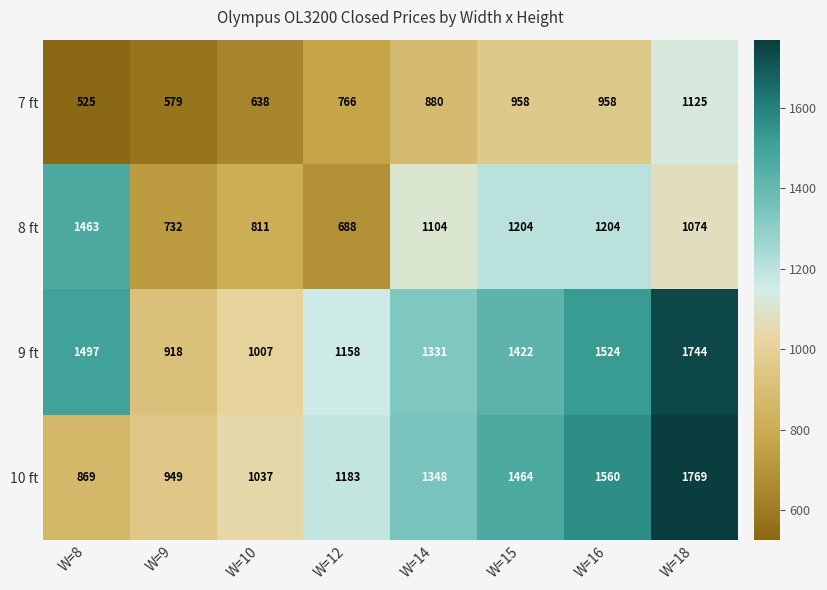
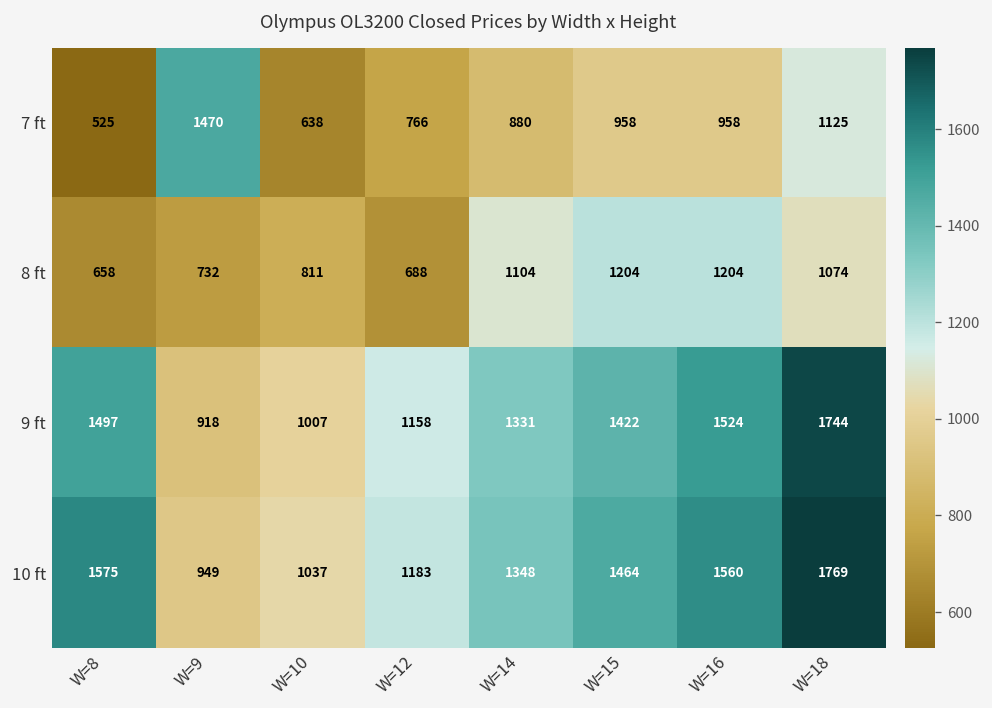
  {
    "7 ft": {
      "W=8": 525,
-     "W=9": 579,
+     "W=9": 1470,
      "W=10": 638,
      "W=12": 766,
      "W=14": 880,
      "W=15": 958,
      "W=16": 958,
      "W=18": 1125
    },
    "8 ft": {
-     "W=8": 1463,
+     "W=8": 658,
      "W=9": 732,
      "W=10": 811,
      "W=12": 688,
      "W=14": 1104,
      "W=15": 1204,
      "W=16": 1204,
      "W=18": 1074
    },
    "9 ft": {
      "W=8": 1497,
      "W=9": 918,
      "W=10": 1007,
      "W=12": 1158,
      "W=14": 1331,
      "W=15": 1422,
      "W=16": 1524,
      "W=18": 1744
    },
    "10 ft": {
-     "W=8": 869,
+     "W=8": 1575,
      "W=9": 949,
      "W=10": 1037,
      "W=12": 1183,
      "W=14": 1348,
      "W=15": 1464,
      "W=16": 1560,
      "W=18": 1769
    }
  }
